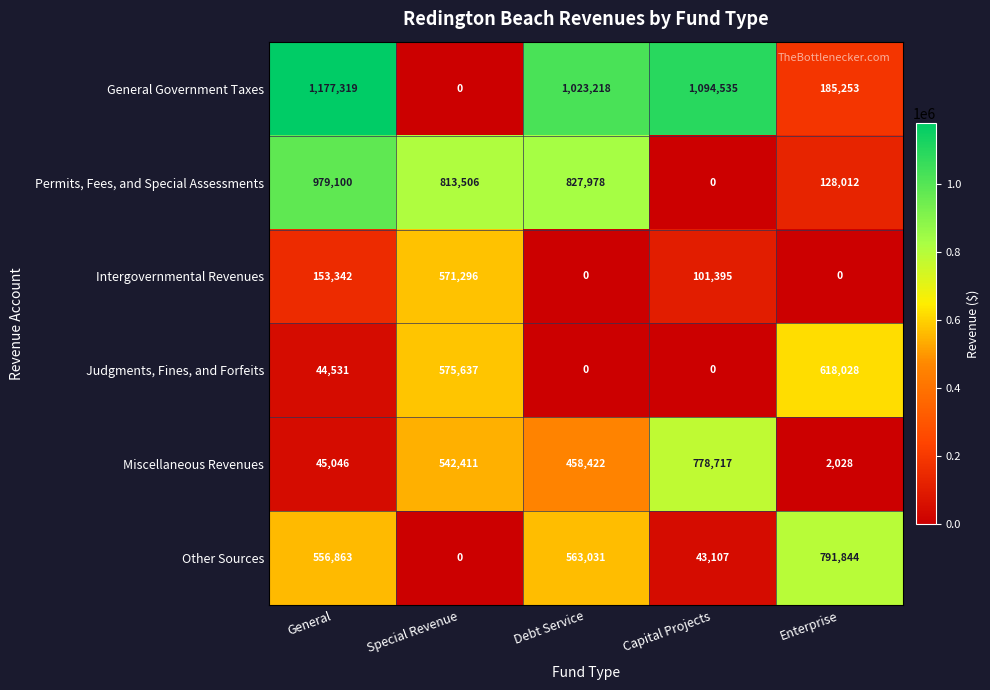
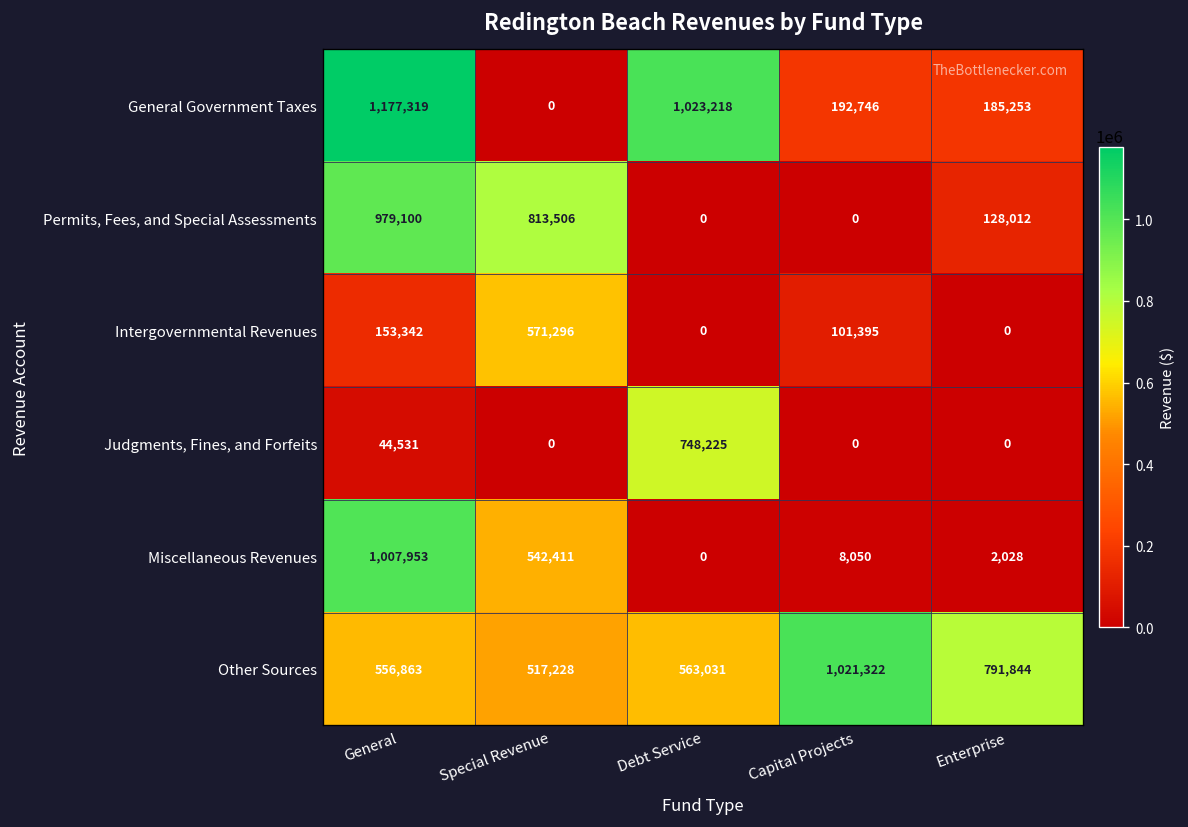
  {
    "General Government Taxes": {
      "General": "1,177,319",
      "Special Revenue": "0",
      "Debt Service": "1,023,218",
-     "Capital Projects": "1,094,535"
+     "Capital Projects": "192,746"
    },
    "Permits, Fees, and Special Assessments": {
      "General": "979,100",
      "Special Revenue": "813,506",
-     "Debt Service": "827,978",
+     "Debt Service": "0",
      "Capital Projects": "0",
      "Enterprise": "128,012"
    },
    "Intergovernmental Revenues": {
      "General": "153,342",
      "Special Revenue": "571,296",
      "Debt Service": "0",
      "Capital Projects": "101,395",
      "Enterprise": "0"
    },
    "Judgments, Fines, and Forfeits": {
      "General": "44,531",
-     "Special Revenue": "575,637",
-     "Debt Service": "0",
+     "Special Revenue": "0",
+     "Debt Service": "748,225",
      "Capital Projects": "0",
-     "Enterprise": "618,028"
+     "Enterprise": "0"
    },
    "Miscellaneous Revenues": {
-     "General": "45,046",
+     "General": "1,007,953",
      "Special Revenue": "542,411",
-     "Debt Service": "458,422",
-     "Capital Projects": "778,717",
+     "Debt Service": "0",
+     "Capital Projects": "8,050",
      "Enterprise": "2,028"
    },
    "Other Sources": {
      "General": "556,863",
-     "Special Revenue": "0",
+     "Special Revenue": "517,228",
      "Debt Service": "563,031",
-     "Capital Projects": "43,107",
+     "Capital Projects": "1,021,322",
      "Enterprise": "791,844"
    }
  }
